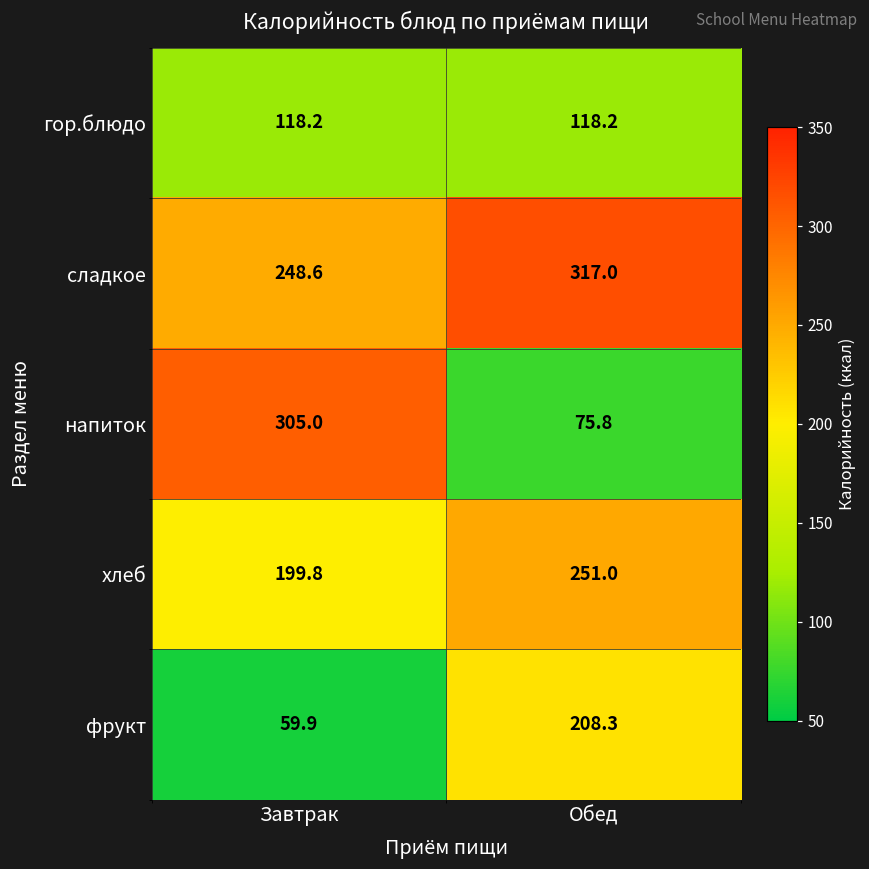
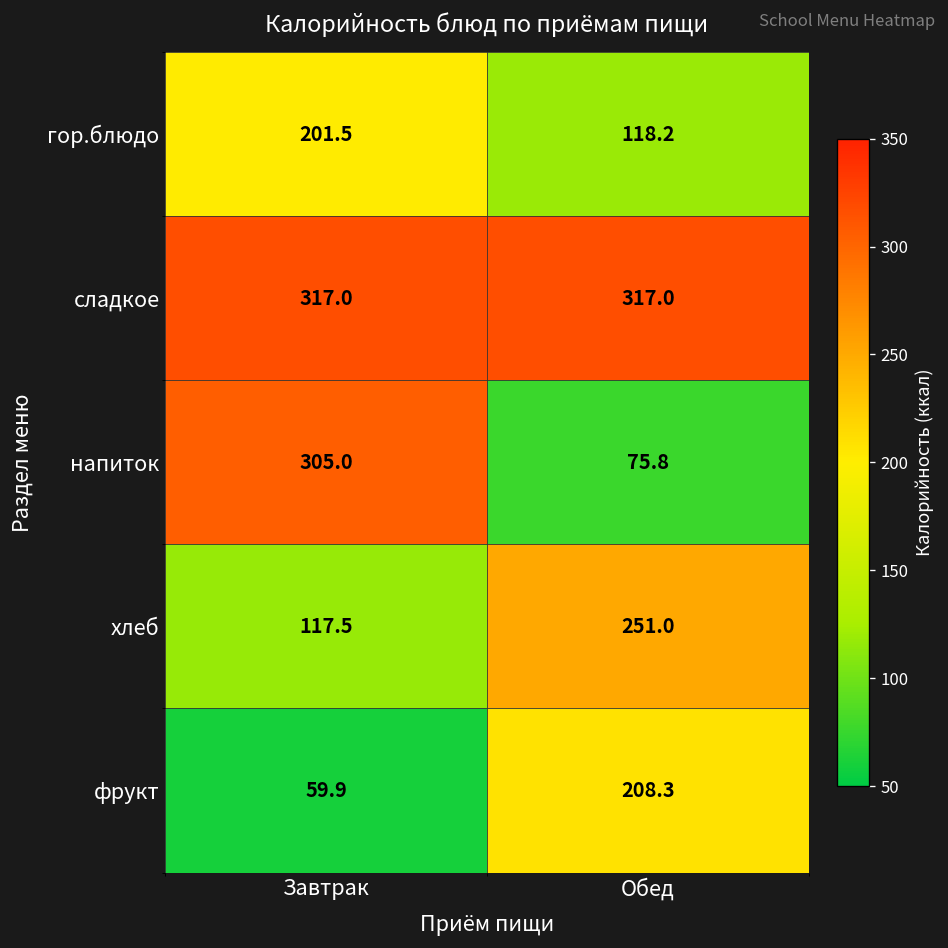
  {
    "гор.блюдо": {
-     "Завтрак": 118.2,
+     "Завтрак": 201.5,
      "Обед": 118.2
    },
    "сладкое": {
-     "Завтрак": 248.6,
+     "Завтрак": 317.0,
      "Обед": 317.0
    },
    "напиток": {
      "Завтрак": 305.0,
      "Обед": 75.8
    },
    "хлеб": {
-     "Завтрак": 199.8,
+     "Завтрак": 117.5,
      "Обед": 251.0
    },
    "фрукт": {
      "Завтрак": 59.9,
      "Обед": 208.3
    }
  }
